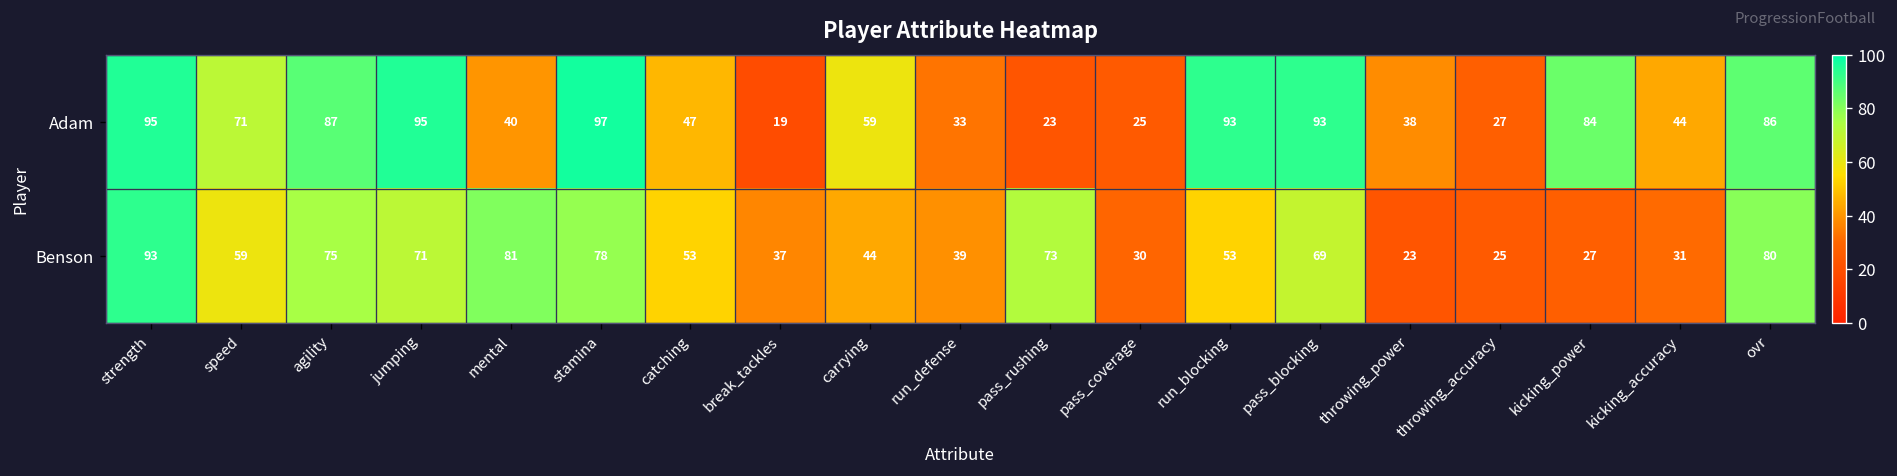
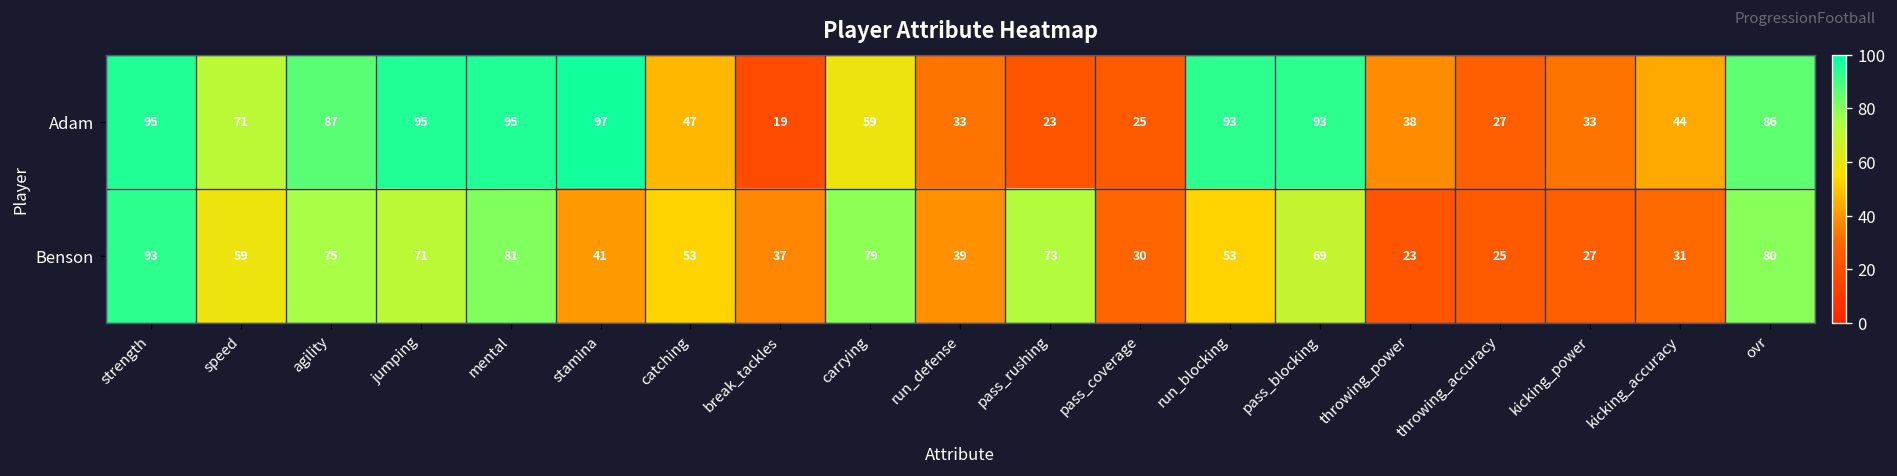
  {
    "Adam": {
      "strength": 95,
      "speed": 71,
      "agility": 87,
      "jumping": 95,
-     "mental": 40,
+     "mental": 95,
      "stamina": 97,
      "catching": 47,
      "break_tackles": 19,
      "carrying": 59,
      "run_defense": 33,
      "pass_rushing": 23,
      "pass_coverage": 25,
      "run_blocking": 93,
      "pass_blocking": 93,
      "throwing_power": 38,
      "throwing_accuracy": 27,
-     "kicking_power": 84,
+     "kicking_power": 33,
      "kicking_accuracy": 44,
      "ovr": 86
    },
    "Benson": {
      "strength": 93,
      "speed": 59,
      "agility": 75,
      "jumping": 71,
      "mental": 81,
-     "stamina": 78,
+     "stamina": 41,
      "catching": 53,
      "break_tackles": 37,
-     "carrying": 44,
+     "carrying": 79,
      "run_defense": 39,
      "pass_rushing": 73,
      "pass_coverage": 30,
      "run_blocking": 53,
      "pass_blocking": 69,
      "throwing_power": 23,
      "throwing_accuracy": 25,
      "kicking_power": 27,
      "kicking_accuracy": 31,
      "ovr": 80
    }
  }
